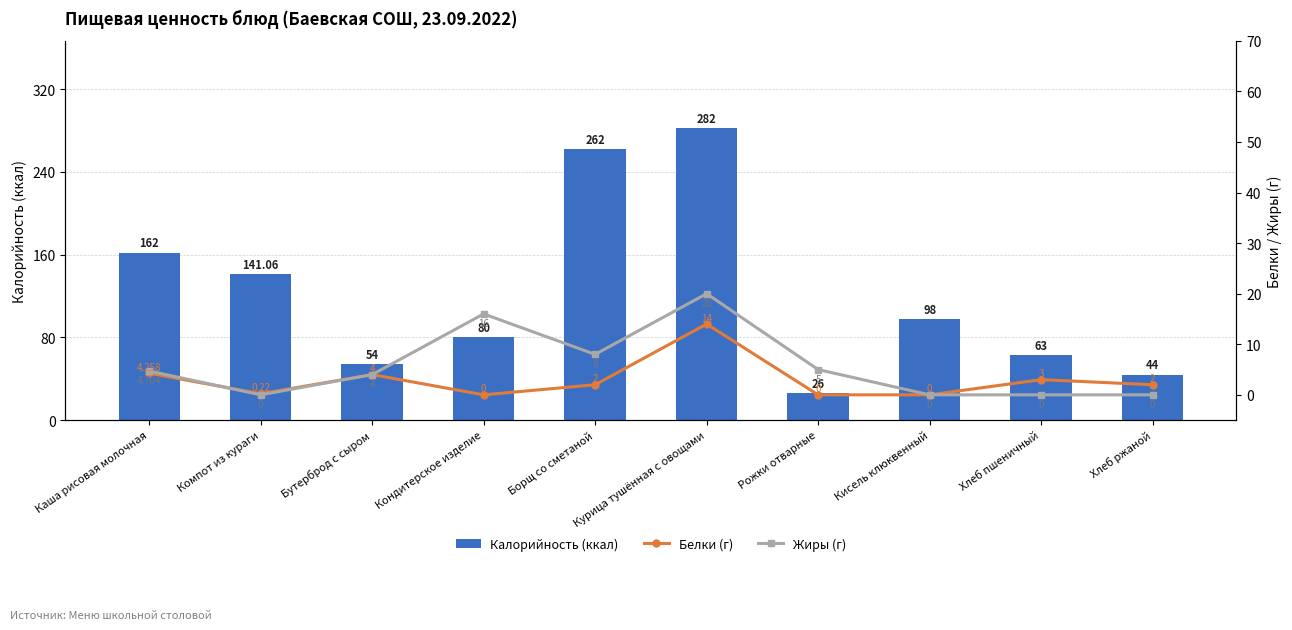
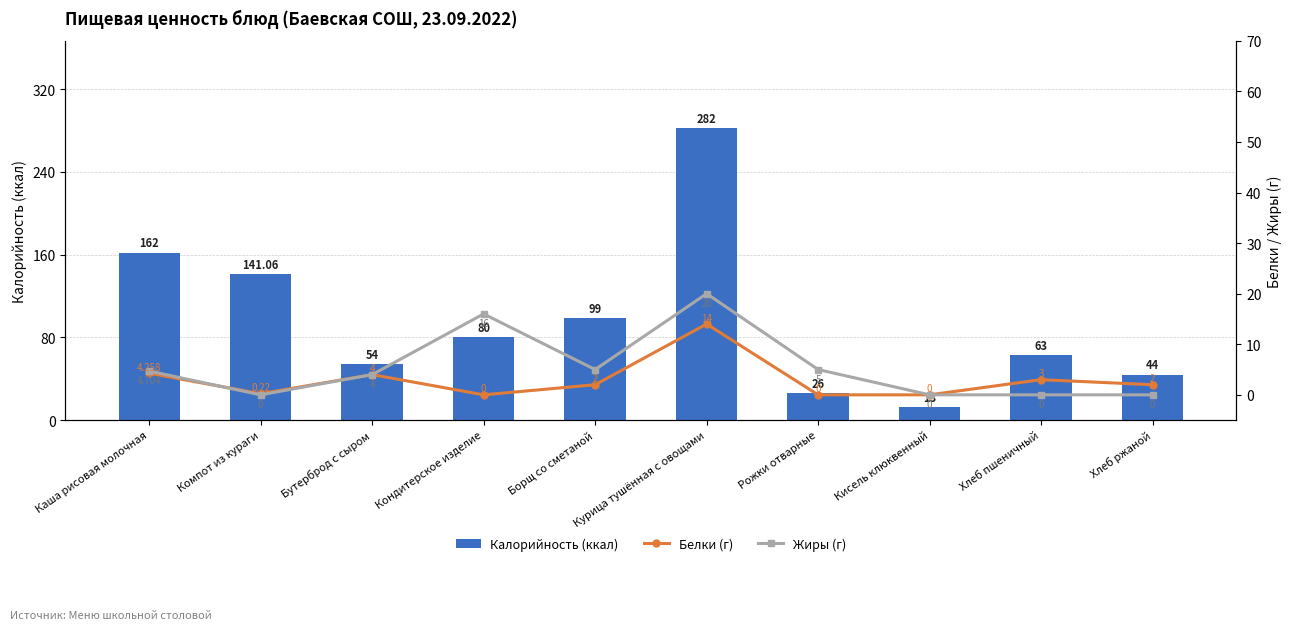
  {
    "Калорийность (ккал)": {
      "Каша рисовая молочная": 162,
      "Компот из кураги": 141.06,
      "Бутерброд с сыром": 54,
-     "Борщ со сметаной": 262,
+     "Борщ со сметаной": 99,
      "Курица тушённая с овощами": 282,
-     "Кисель клюквенный": 98,
+     "Кисель клюквенный": 13,
      "Хлеб пшеничный": 63,
      "Хлеб ржаной": 44
    },
    "Белки (г)": {
      "Кондитерское изделие": 0,
      "Борщ со сметаной": 2,
      "Курица тушённая с овощами": 14,
      "Хлеб пшеничный": 3,
      "Хлеб ржаной": 2
    },
    "Жиры (г)": {
-     "Борщ со сметаной": 8,
+     "Борщ со сметаной": 5,
      "Курица тушённая с овощами": 20,
      "Хлеб пшеничный": 0,
      "Хлеб ржаной": 0
    }
  }
